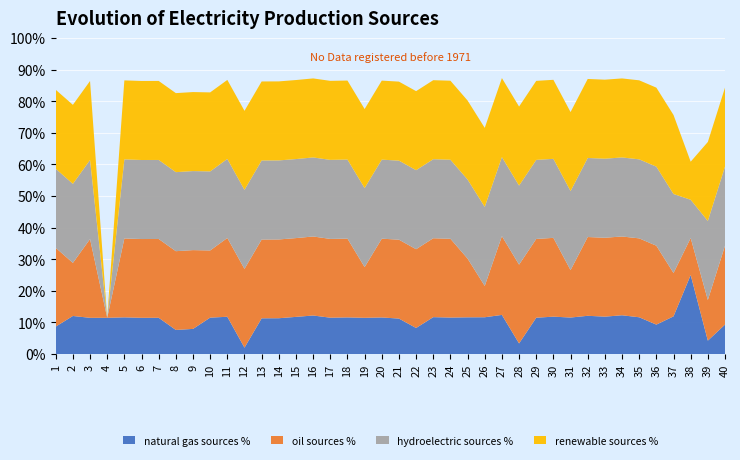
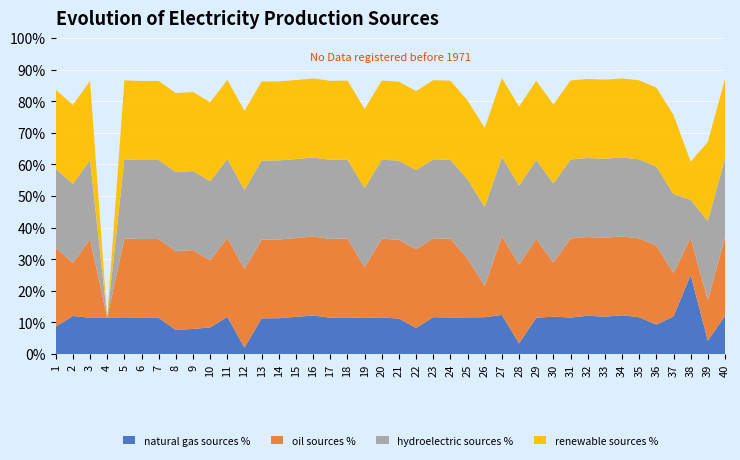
  {
    "natural gas sources %": {
      "1": "9%",
      "2": "12%",
      "3": "11%",
      "5": "12%",
      "6": "11%",
      "7": "11%",
      "8": "8%",
      "9": "8%",
-     "10": "12%",
+     "10": "8%",
      "11": "12%",
      "12": "2%",
      "13": "11%",
      "14": "11%",
      "15": "12%",
      "16": "12%",
      "17": "12%",
      "18": "12%",
      "19": "11%",
      "20": "12%",
      "21": "11%",
      "22": "8%",
      "23": "12%",
      "24": "12%",
      "25": "12%",
      "26": "12%",
      "27": "12%",
      "28": "3%",
      "29": "11%",
      "30": "12%",
      "31": "12%",
      "32": "12%",
      "33": "12%",
      "34": "12%",
      "35": "12%",
      "36": "9%",
      "37": "12%",
      "38": "25%",
      "39": "4%",
-     "40": "9%"
+     "40": "12%"
    },
    "oil sources %": {
      "1": "25%",
      "2": "17%",
      "3": "25%",
      "5": "25%",
      "6": "25%",
      "7": "25%",
      "8": "25%",
      "9": "25%",
      "10": "21%",
      "11": "25%",
      "12": "25%",
      "13": "25%",
      "14": "25%",
      "15": "25%",
      "16": "25%",
      "17": "25%",
      "18": "25%",
      "19": "16%",
      "20": "25%",
      "21": "25%",
      "22": "25%",
      "23": "25%",
      "24": "25%",
      "25": "19%",
      "26": "10%",
      "27": "25%",
      "28": "25%",
      "29": "25%",
-     "30": "25%",
-     "31": "15%",
+     "30": "17%",
+     "31": "25%",
      "32": "25%",
      "33": "25%",
      "34": "25%",
      "35": "25%",
      "36": "25%",
      "37": "14%",
      "38": "12%",
      "39": "13%",
      "40": "25%"
    },
    "hydroelectric sources %": {
      "1": "25%",
      "2": "25%",
      "3": "25%",
      "5": "25%",
      "6": "25%",
      "7": "25%",
      "8": "25%",
      "9": "25%",
      "10": "25%",
      "11": "25%",
      "12": "25%",
      "13": "25%",
      "14": "25%",
      "15": "25%",
      "16": "25%",
      "17": "25%",
      "18": "25%",
      "19": "25%",
      "20": "25%",
      "21": "25%",
      "22": "25%",
      "23": "25%",
      "24": "25%",
      "25": "25%",
      "26": "25%",
      "27": "25%",
      "28": "25%",
      "29": "25%",
      "30": "25%",
      "31": "25%",
      "32": "25%",
      "33": "25%",
      "34": "25%",
      "35": "25%",
      "36": "25%",
      "37": "25%",
      "38": "12%",
      "39": "25%",
      "40": "25%"
    },
    "renewable sources %": {
      "1": "25%",
      "2": "25%",
      "3": "25%",
      "5": "25%",
      "6": "25%",
      "7": "25%",
      "8": "25%",
      "9": "25%",
      "10": "25%",
      "11": "25%",
      "12": "25%",
      "13": "25%",
      "14": "25%",
      "15": "25%",
      "17": "25%",
      "18": "25%",
      "19": "25%",
      "20": "25%",
      "21": "25%",
      "22": "25%",
      "23": "25%",
      "24": "25%",
      "25": "25%",
      "26": "25%",
      "27": "25%",
      "28": "25%",
      "29": "25%",
      "30": "25%",
      "31": "25%",
      "32": "25%",
      "33": "25%",
      "34": "25%",
      "35": "25%",
      "36": "25%",
      "37": "25%",
      "38": "12%",
      "39": "25%",
      "40": "25%"
    }
  }
